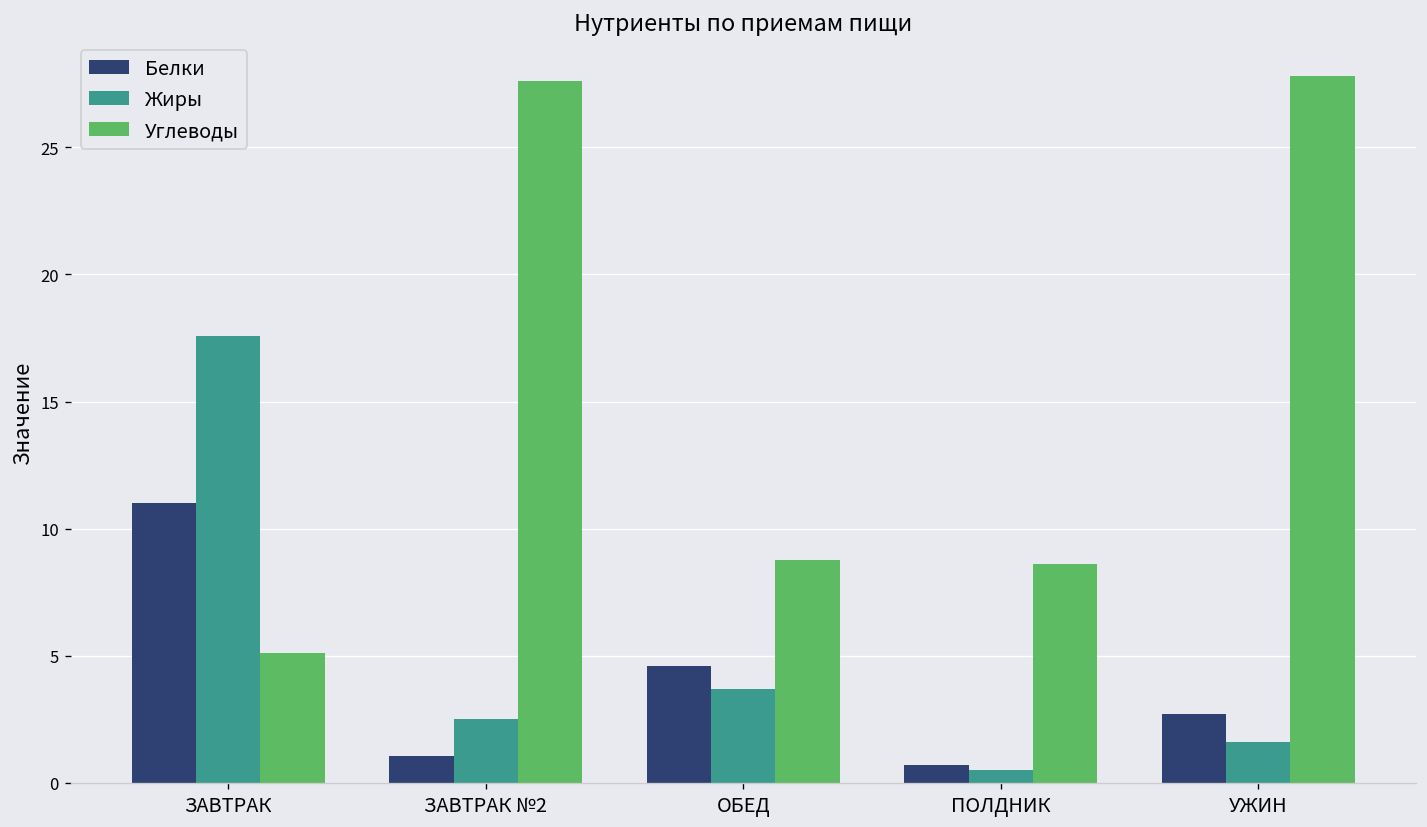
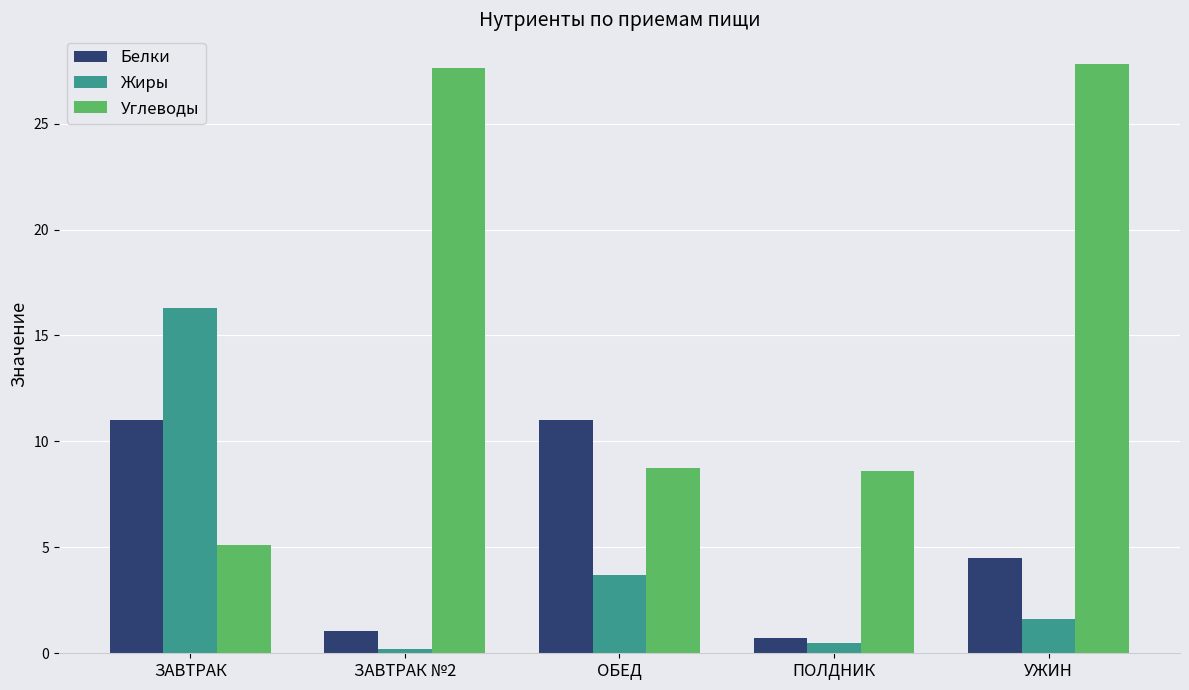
  {
    "Белки": {
      "ЗАВТРАК": 11.0,
      "ЗАВТРАК №2": 1.1,
-     "ОБЕД": 4.6,
+     "ОБЕД": 11.0,
      "ПОЛДНИК": 0.7,
-     "УЖИН": 2.7
+     "УЖИН": 4.5
    },
    "Жиры": {
-     "ЗАВТРАК": 17.6,
-     "ЗАВТРАК №2": 2.5,
+     "ЗАВТРАК": 16.3,
+     "ЗАВТРАК №2": 0.2,
      "ОБЕД": 3.7,
      "ПОЛДНИК": 0.5,
      "УЖИН": 1.6
    },
    "Углеводы": {
      "ЗАВТРАК": 5.1,
      "ЗАВТРАК №2": 27.6,
      "ОБЕД": 8.8,
      "ПОЛДНИК": 8.6,
      "УЖИН": 27.8
    }
  }
